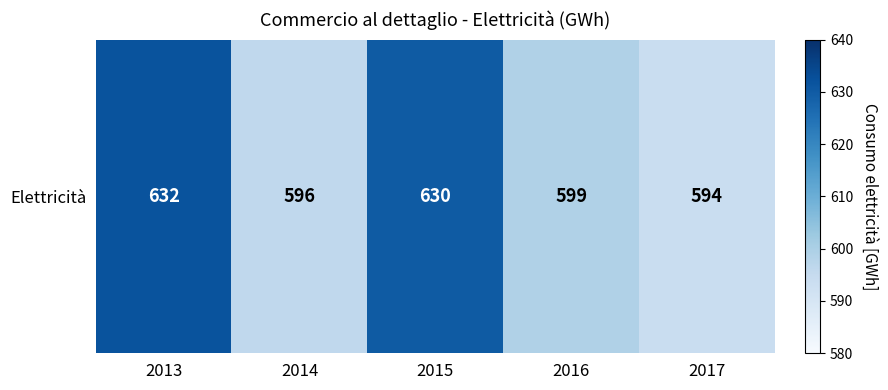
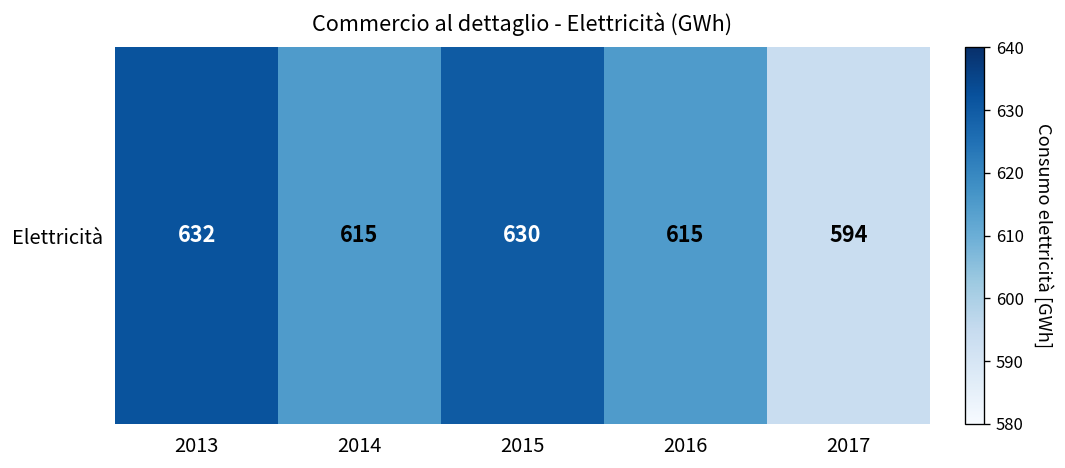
  {
    "Elettricità": {
      "2013": 632,
-     "2014": 596,
+     "2014": 615,
      "2015": 630,
-     "2016": 599,
+     "2016": 615,
      "2017": 594
    }
  }
